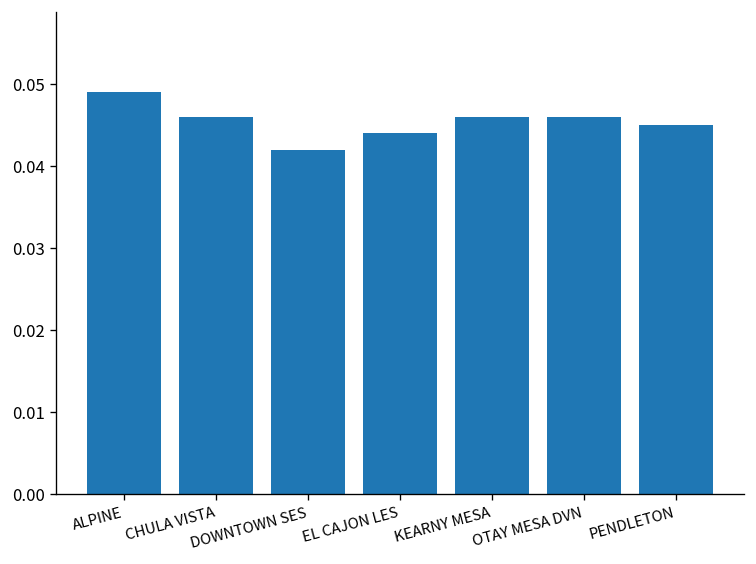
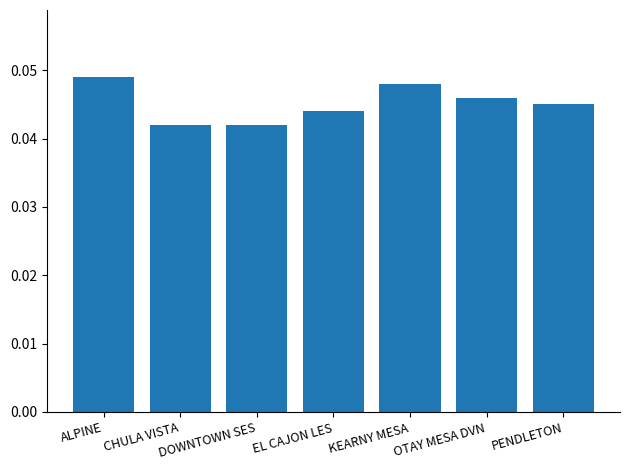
  {
    "ALPINE": 0.049,
-   "CHULA VISTA": 0.046,
+   "CHULA VISTA": 0.042,
    "DOWNTOWN SES": 0.042,
    "EL CAJON LES": 0.044,
-   "KEARNY MESA": 0.046,
+   "KEARNY MESA": 0.048,
    "OTAY MESA DVN": 0.046,
    "PENDLETON": 0.045
  }
